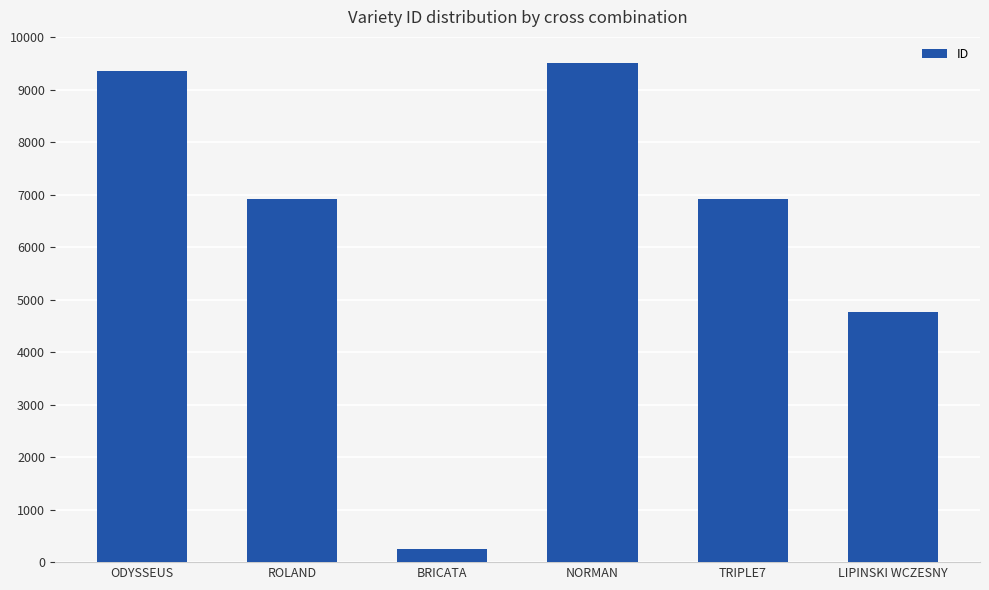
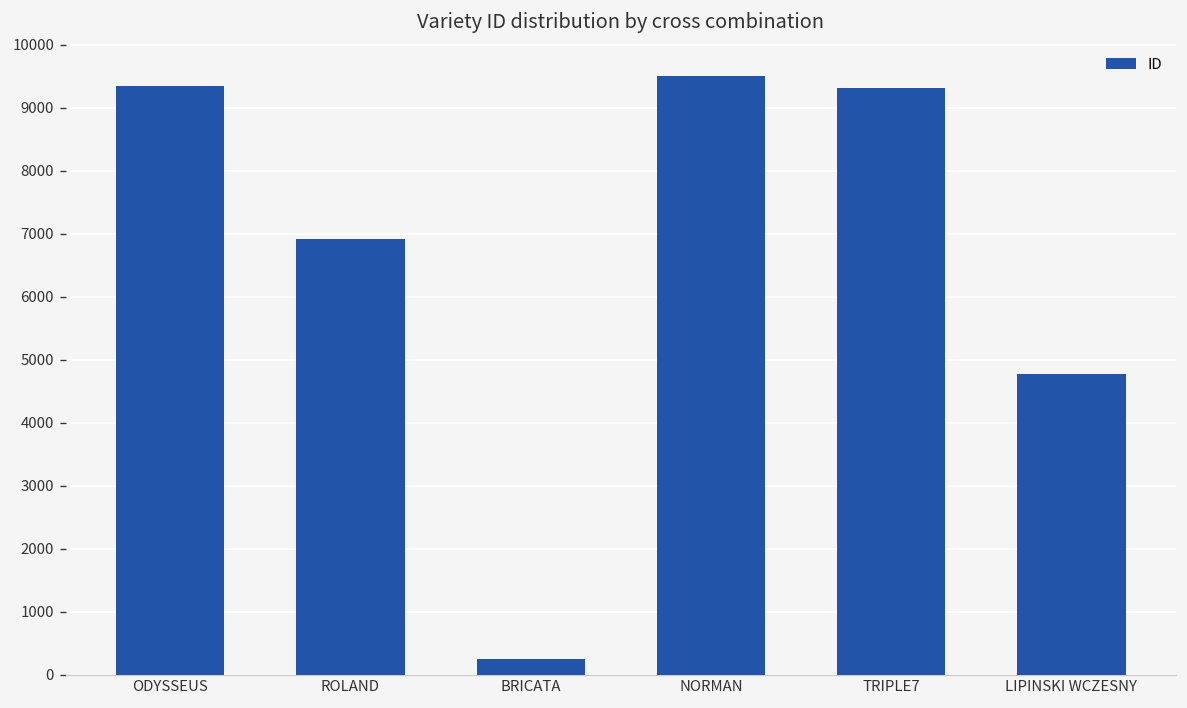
  {
    "ODYSSEUS": 9300,
    "ROLAND": 6900,
    "BRICATA": 200,
    "NORMAN": 9500,
-   "TRIPLE7": 6900,
+   "TRIPLE7": 9300,
    "LIPINSKI WCZESNY": 4800
  }
